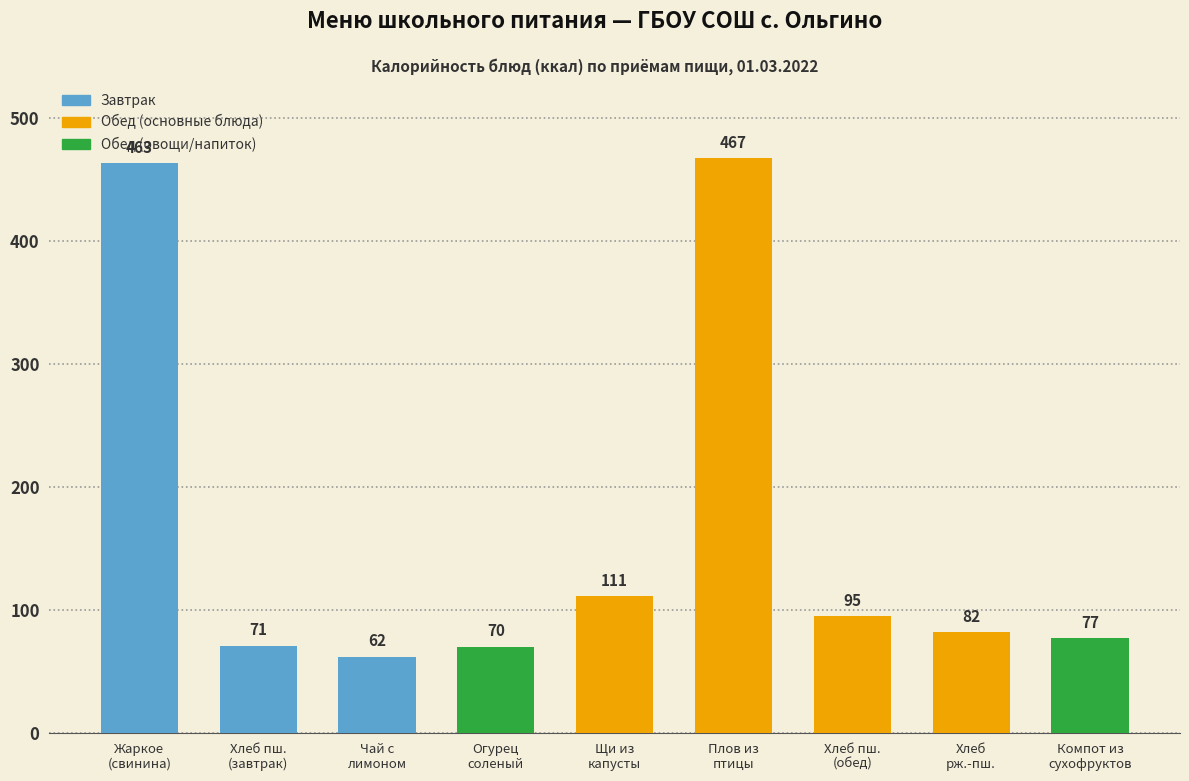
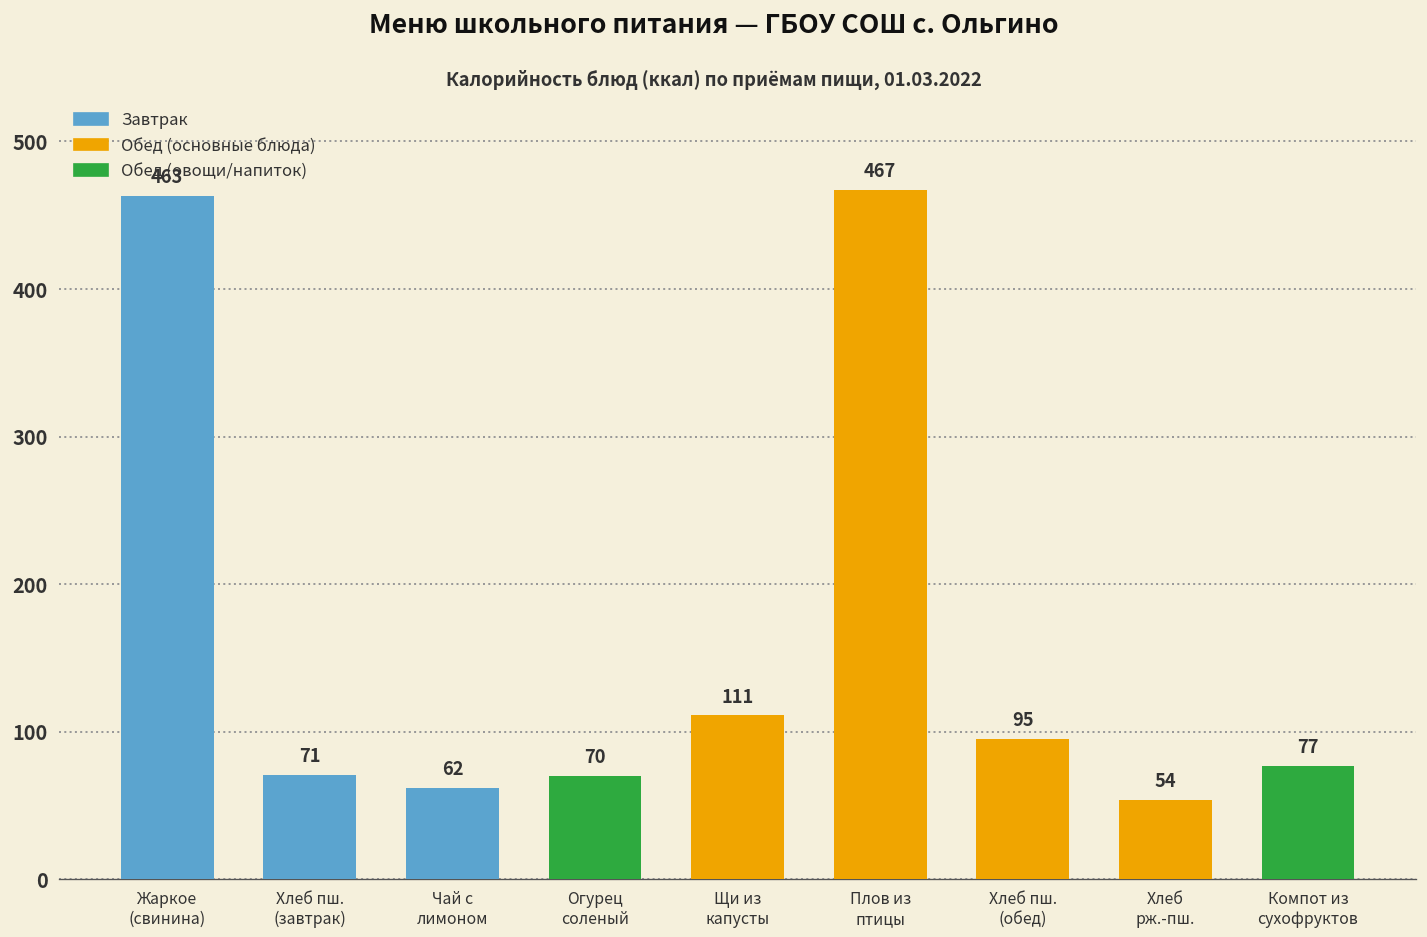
  {
    "Жаркое (свинина)": 463,
    "Хлеб пш. (завтрак)": 71,
    "Чай с лимоном": 62,
    "Огурец соленый": 70,
    "Щи из капусты": 111,
    "Плов из птицы": 467,
    "Хлеб пш. (обед)": 95,
-   "Хлеб рж.-пш.": 82,
+   "Хлеб рж.-пш.": 54,
    "Компот из сухофруктов": 77
  }
